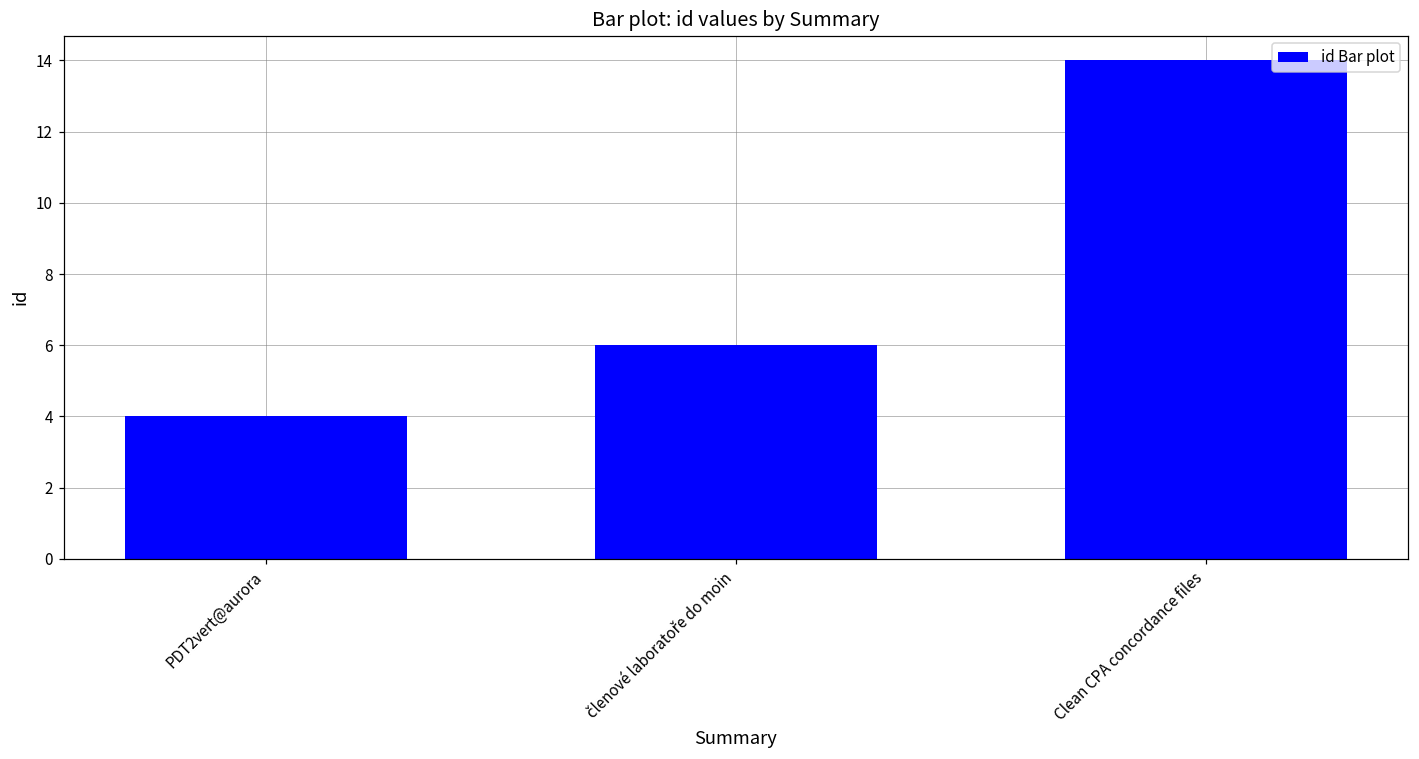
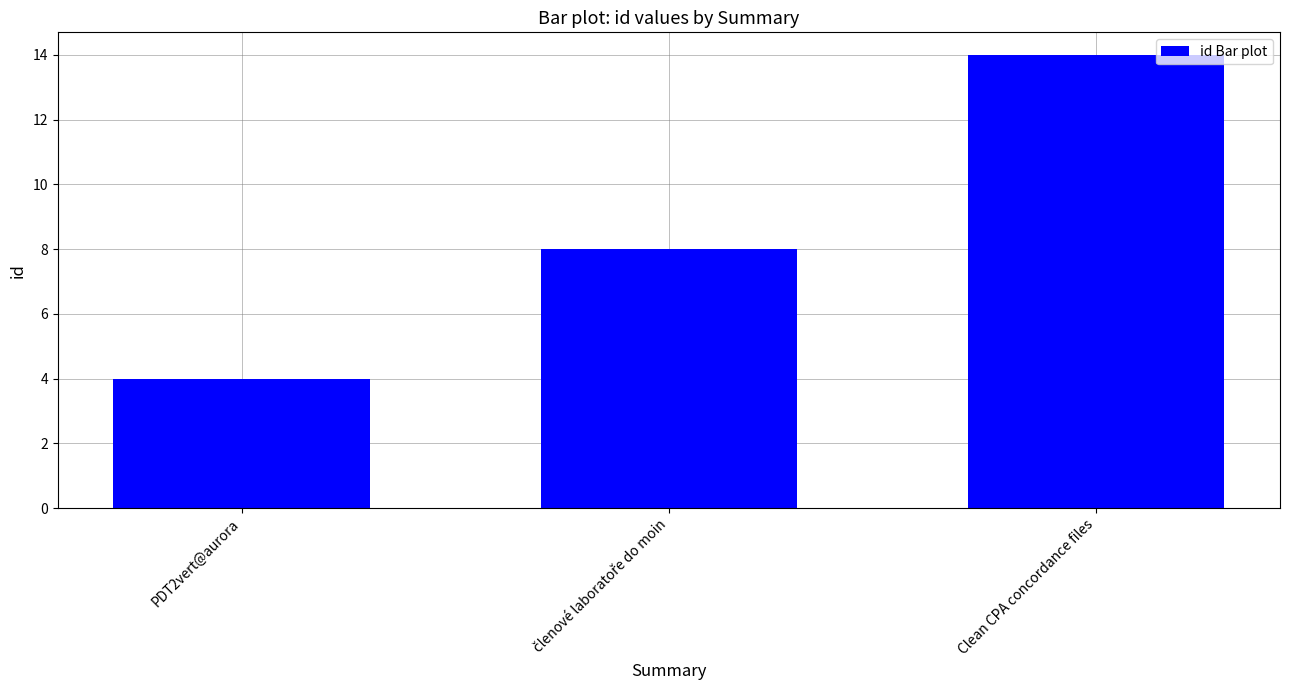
  {
    "PDT2vert@aurora": 4,
-   "členové laboratoře do moin": 6,
+   "členové laboratoře do moin": 8,
    "Clean CPA concordance files": 14
  }
